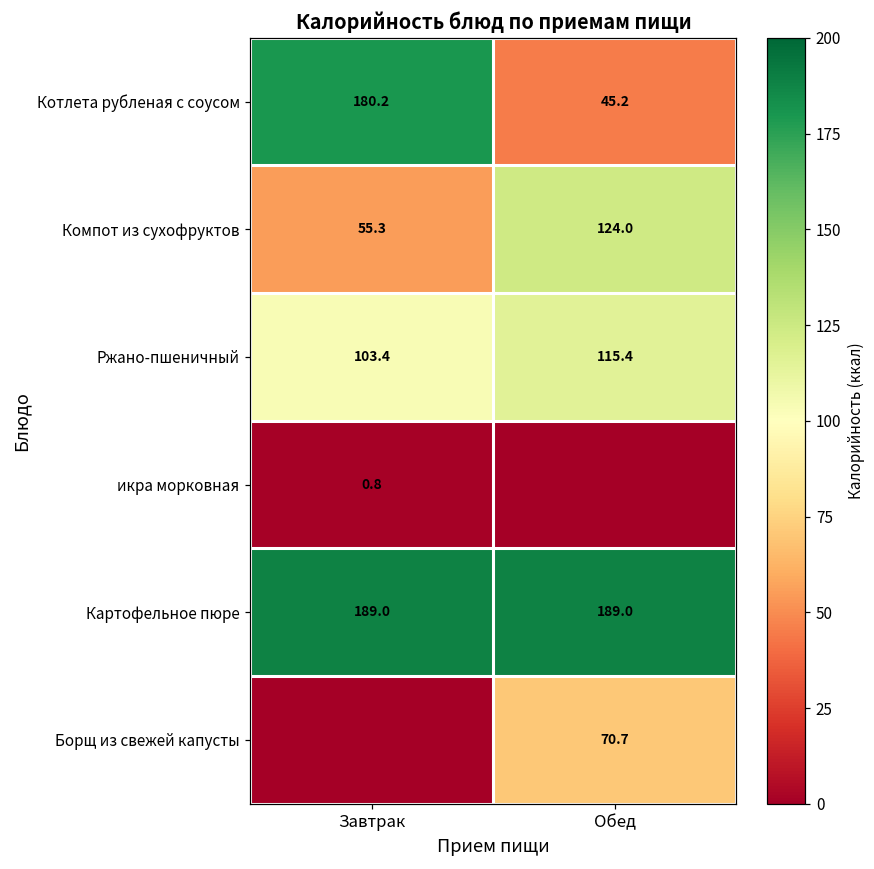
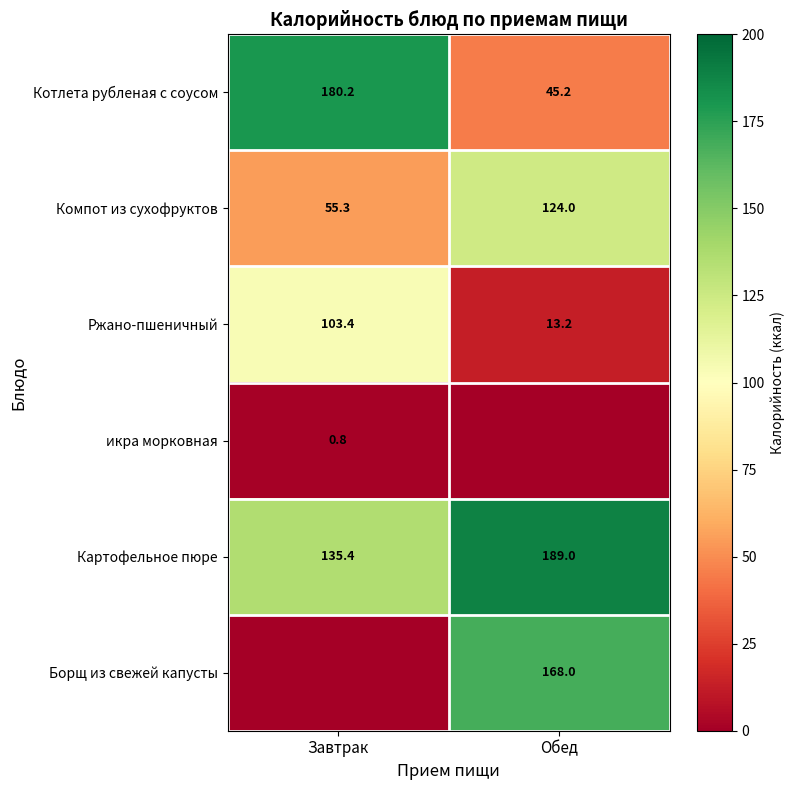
  {
    "Котлета рубленая с соусом": {
      "Завтрак": 180.2,
      "Обед": 45.2
    },
    "Компот из сухофруктов": {
      "Завтрак": 55.3,
      "Обед": 124.0
    },
    "Ржано-пшеничный": {
      "Завтрак": 103.4,
-     "Обед": 115.4
+     "Обед": 13.2
    },
    "икра морковная": {
      "Завтрак": 0.8
    },
    "Картофельное пюре": {
-     "Завтрак": 189.0,
+     "Завтрак": 135.4,
      "Обед": 189.0
    },
    "Борщ из свежей капусты": {
-     "Обед": 70.7
+     "Обед": 168.0
    }
  }
